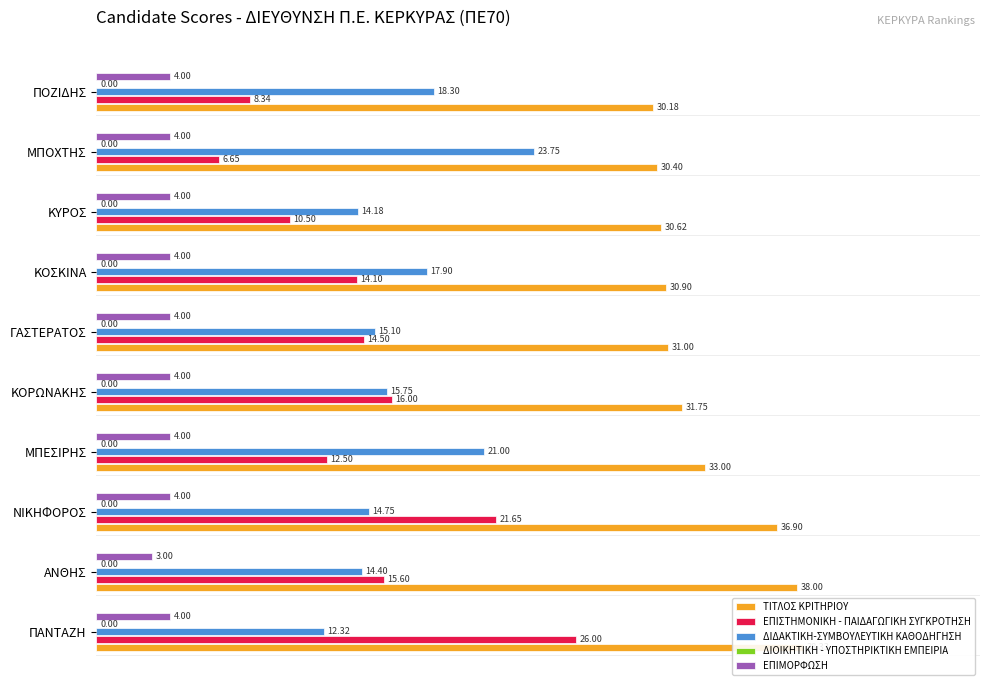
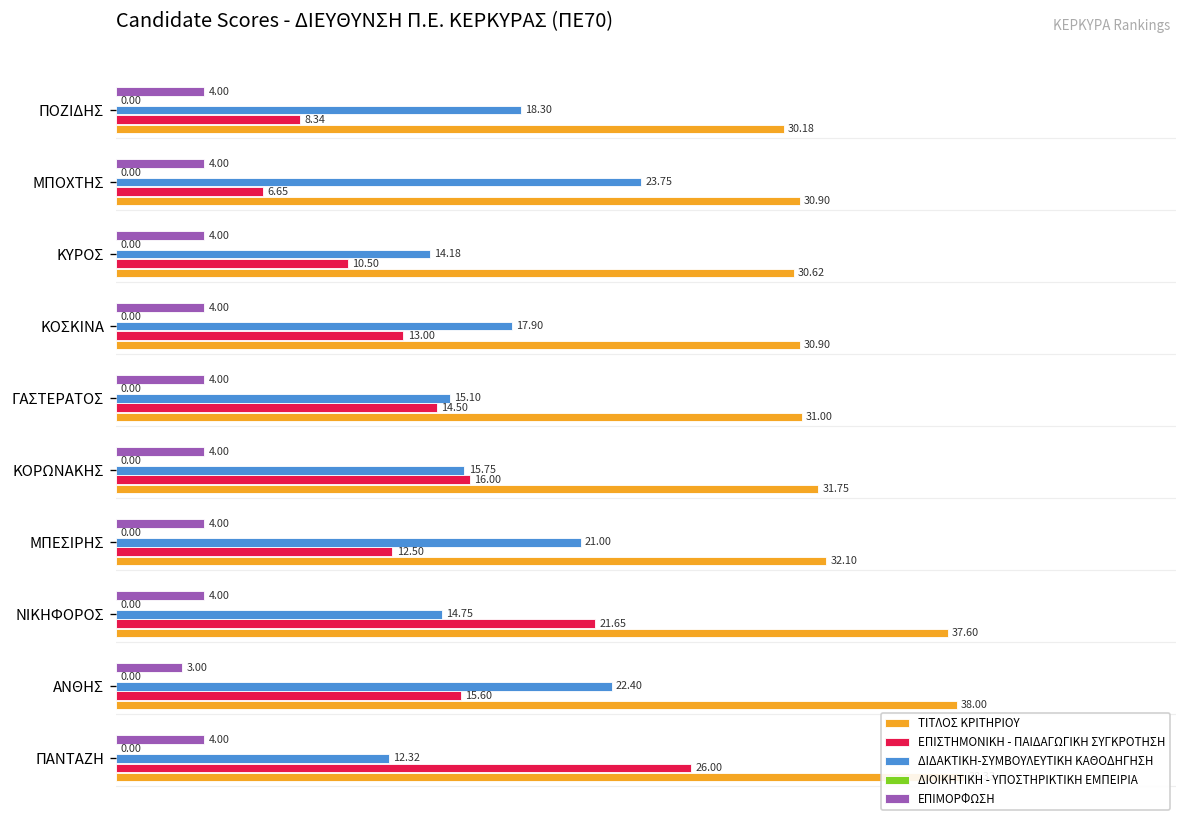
  {
    "ΤΙΤΛΟΣ ΚΡΙΤΗΡΙΟΥ": {
-     "ΜΠΟΧΤΗΣ": 30.40,
-     "ΜΠΕΣΙΡΗΣ": 33.00,
-     "ΝΙΚΗΦΟΡΟΣ": 36.90
+     "ΜΠΟΧΤΗΣ": 30.90,
+     "ΜΠΕΣΙΡΗΣ": 32.10,
+     "ΝΙΚΗΦΟΡΟΣ": 37.60
    },
    "ΕΠΙΣΤΗΜΟΝΙΚΗ - ΠΑΙΔΑΓΩΓΙΚΗ ΣΥΓΚΡΟΤΗΣΗ": {
-     "ΚΟΣΚΙΝΑ": 14.10
+     "ΚΟΣΚΙΝΑ": 13.00
    },
    "ΔΙΔΑΚΤΙΚΗ-ΣΥΜΒΟΥΛΕΥΤΙΚΗ ΚΑΘΟΔΗΓΗΣΗ": {
-     "ΑΝΘΗΣ": 14.40
+     "ΑΝΘΗΣ": 22.40
    },
    "ΔΙΟΙΚΗΤΙΚΗ - ΥΠΟΣΤΗΡΙΚΤΙΚΗ ΕΜΠΕΙΡΙΑ": {
      "ΠΟΖΙΔΗΣ": 0.00,
      "ΜΠΟΧΤΗΣ": 0.00,
      "ΚΥΡΟΣ": 0.00,
      "ΚΟΣΚΙΝΑ": 0.00,
      "ΓΑΣΤΕΡΑΤΟΣ": 0.00,
      "ΚΟΡΩΝΑΚΗΣ": 0.00,
      "ΜΠΕΣΙΡΗΣ": 0.00,
      "ΝΙΚΗΦΟΡΟΣ": 0.00,
      "ΑΝΘΗΣ": 0.00,
      "ΠΑΝΤΑΖΗ": 0.00
    }
  }
